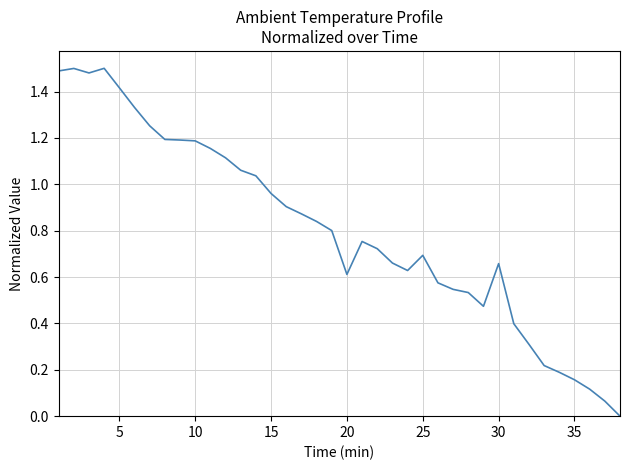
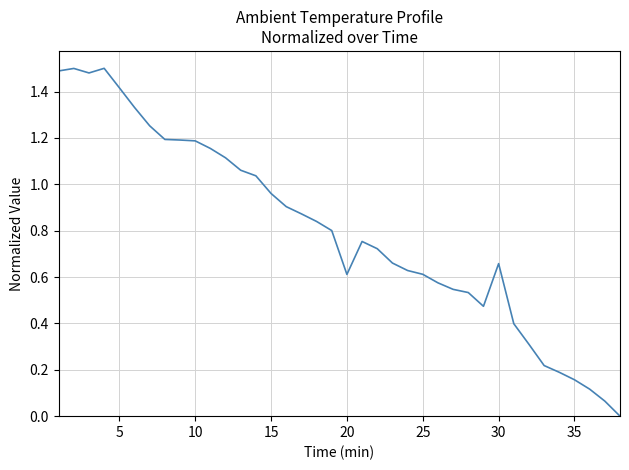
  {
    "5": 1.42,
    "10": 1.19,
    "15": 0.96,
    "20": 0.61,
-   "25": 0.69,
+   "25": 0.61,
    "30": 0.66,
    "35": 0.16
  }
